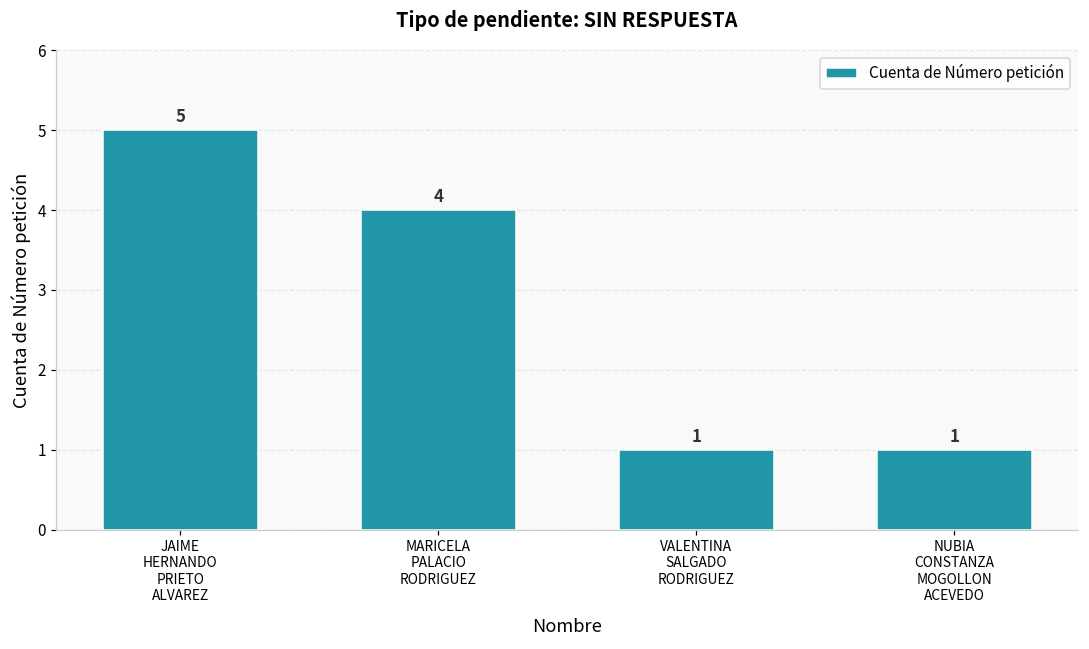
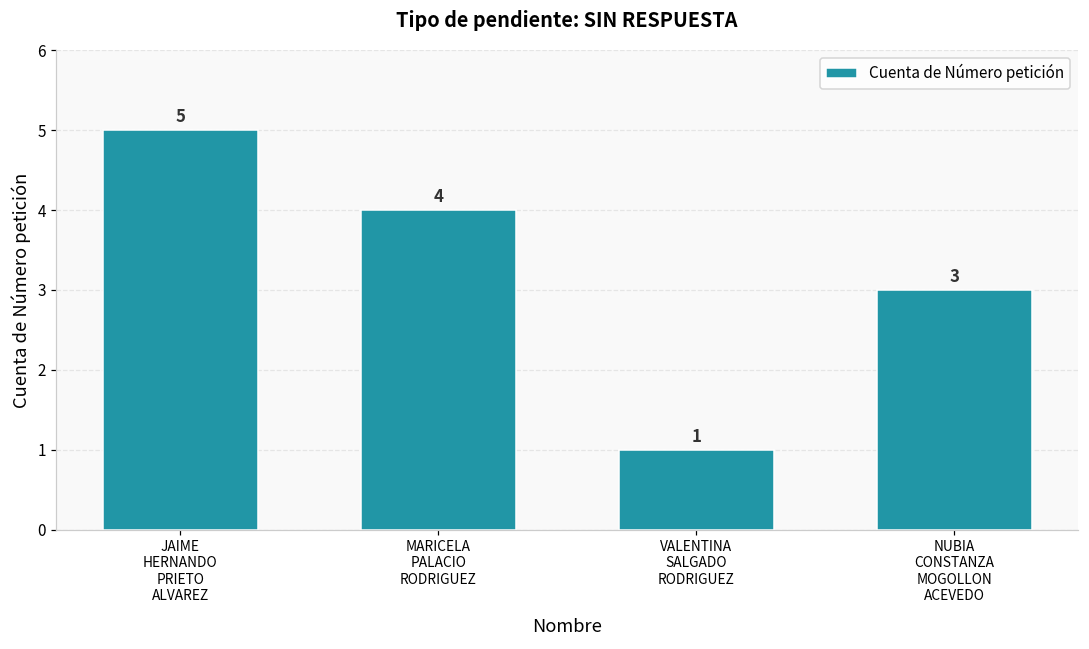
  {
    "JAIME HERNANDO PRIETO ALVAREZ": 5,
    "MARICELA PALACIO RODRIGUEZ": 4,
    "VALENTINA SALGADO RODRIGUEZ": 1,
-   "NUBIA CONSTANZA MOGOLLON ACEVEDO": 1
+   "NUBIA CONSTANZA MOGOLLON ACEVEDO": 3
  }
